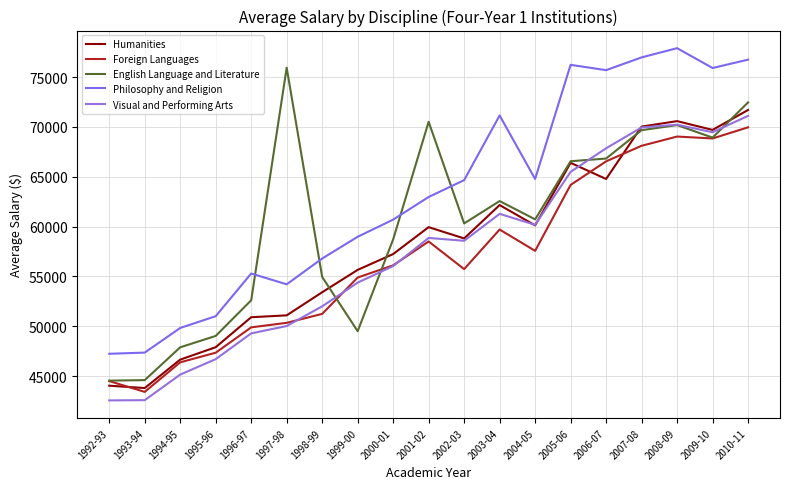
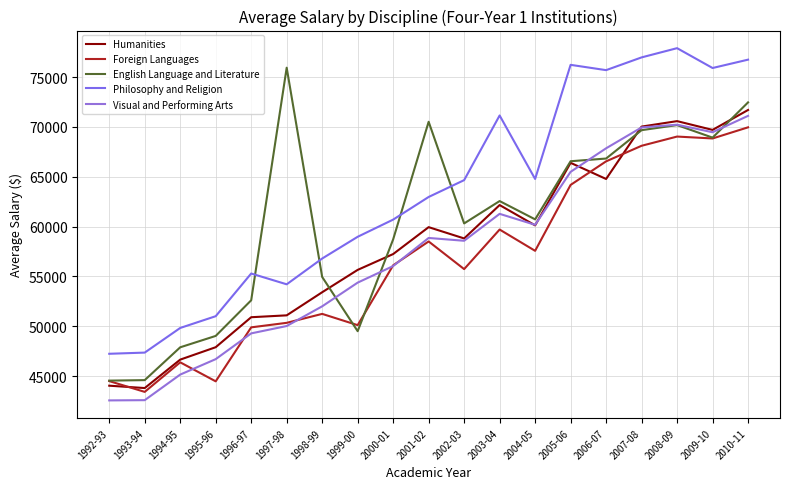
  {
    "Humanities": {
      "1992-93": 44000,
      "1993-94": 44000,
      "1994-95": 47000,
      "1995-96": 48000,
      "1996-97": 51000,
      "1997-98": 51000,
      "1998-99": 53000,
      "1999-00": 56000,
      "2000-01": 57000,
      "2001-02": 60000,
      "2003-04": 62000,
      "2006-07": 65000,
      "2008-09": 71000,
      "2010-11": 72000
    },
    "Foreign Languages": {
      "1993-94": 43000,
      "1994-95": 46000,
-     "1995-96": 47000,
+     "1995-96": 44000,
      "1996-97": 50000,
      "1997-98": 50000,
      "1998-99": 51000,
-     "1999-00": 55000,
+     "1999-00": 50000,
      "2001-02": 59000,
      "2002-03": 56000,
      "2003-04": 60000,
      "2004-05": 58000,
      "2005-06": 64000,
      "2006-07": 67000,
      "2007-08": 68000,
      "2008-09": 69000,
      "2010-11": 70000
    },
    "English Language and Literature": {
      "1993-94": 45000,
      "1994-95": 48000,
      "1995-96": 49000,
      "1996-97": 53000,
      "1997-98": 76000,
      "1998-99": 55000,
      "1999-00": 50000,
      "2000-01": 59000,
      "2001-02": 71000,
      "2002-03": 60000,
      "2003-04": 63000,
      "2004-05": 61000,
      "2006-07": 67000,
      "2007-08": 70000,
      "2010-11": 72000
    }
  }
